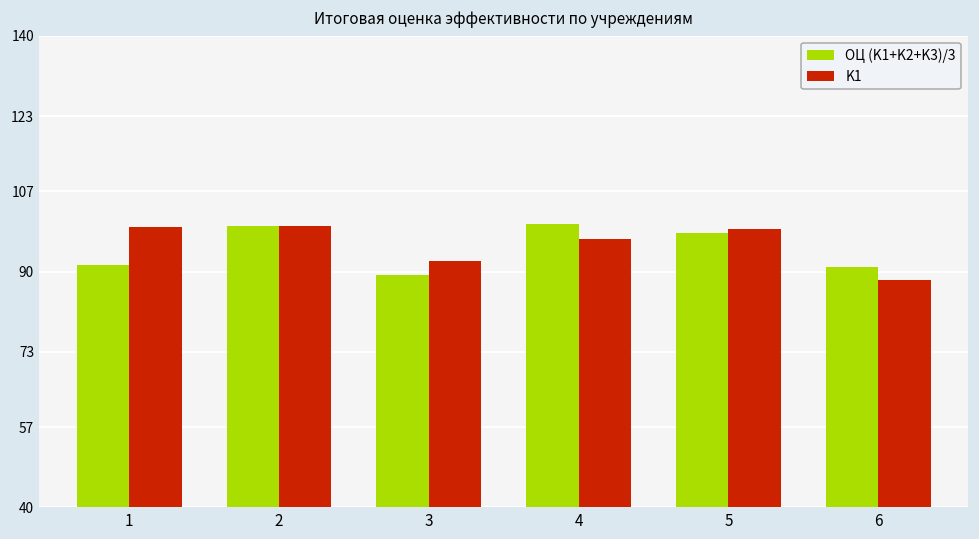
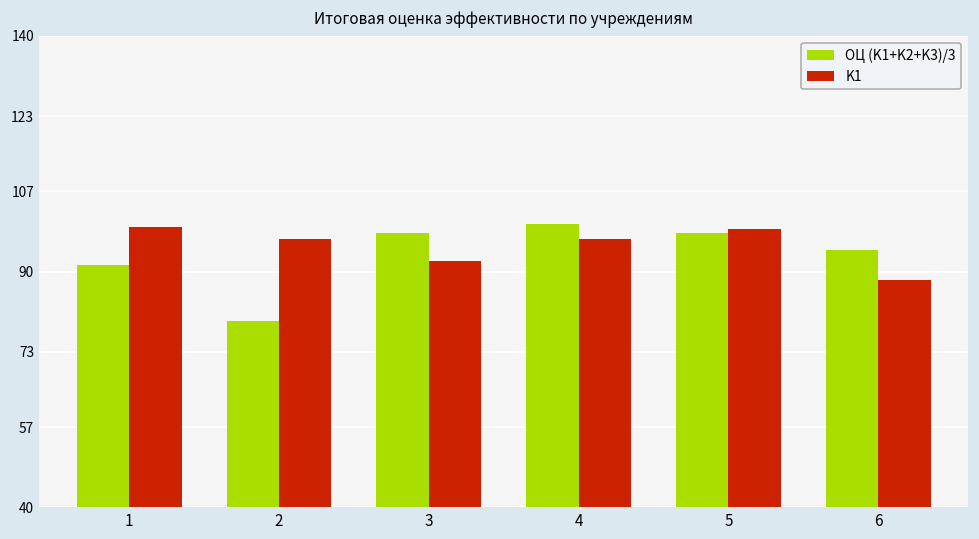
  {
    "ОЦ (K1+K2+K3)/3": {
      "1": 91,
-     "2": 100,
-     "3": 89,
+     "2": 80,
+     "3": 98,
      "4": 100,
      "5": 98,
-     "6": 91
+     "6": 95
    },
    "K1": {
      "1": 100,
-     "2": 100,
+     "2": 97,
      "3": 92,
      "4": 97,
      "5": 99,
      "6": 88
    }
  }
